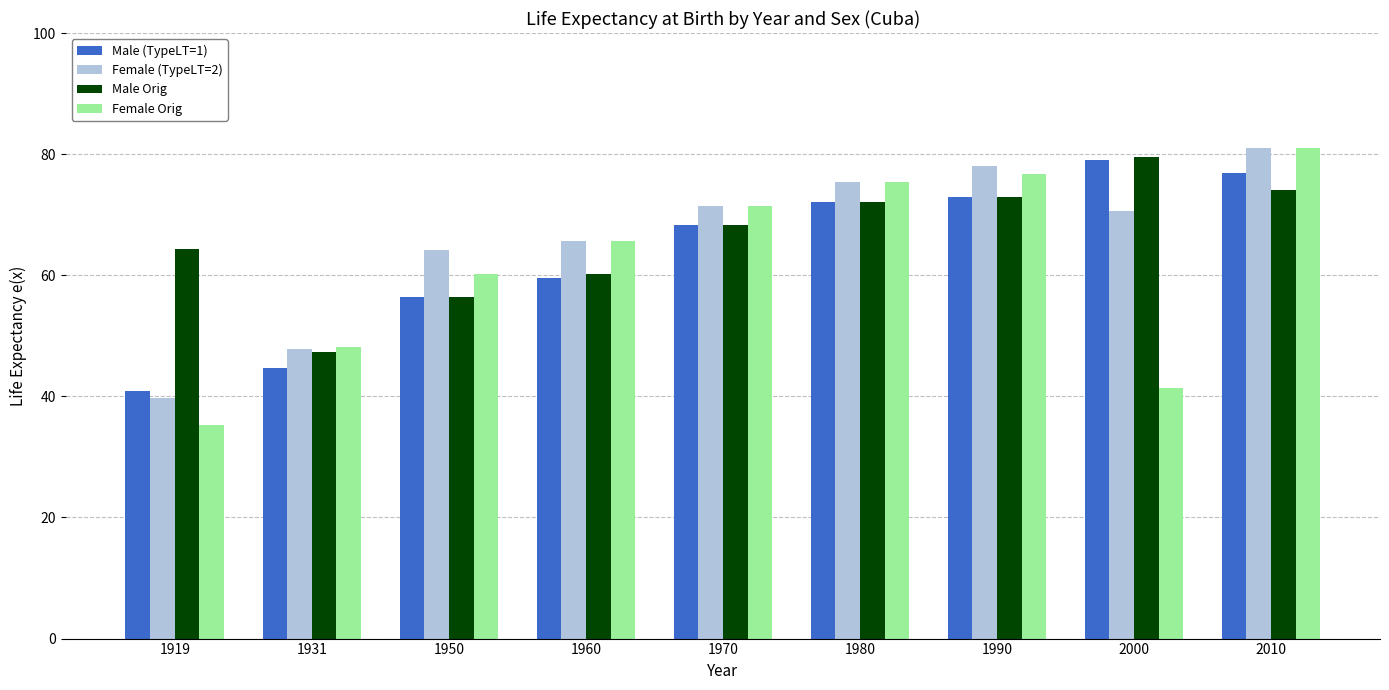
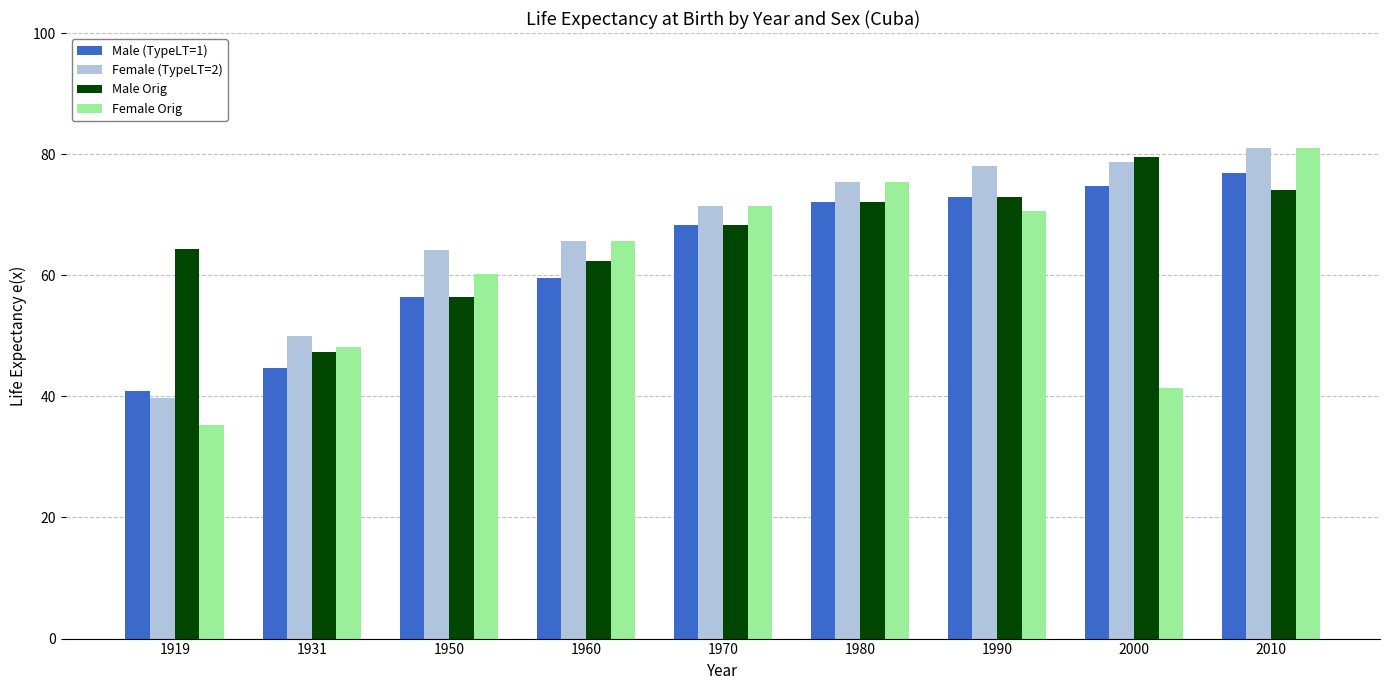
  {
    "Male (TypeLT=1)": {
      "1919": 41,
      "1931": 45,
      "1950": 56,
      "1960": 59,
      "1970": 68,
      "1980": 72,
      "1990": 73,
-     "2000": 79,
+     "2000": 75,
      "2010": 77
    },
    "Female (TypeLT=2)": {
      "1919": 40,
-     "1931": 48,
+     "1931": 50,
      "1950": 64,
      "1960": 66,
      "1970": 71,
      "1980": 75,
      "1990": 78,
-     "2000": 71,
+     "2000": 79,
      "2010": 81
    },
    "Male Orig": {
      "1919": 64,
      "1931": 47,
      "1950": 56,
-     "1960": 60,
+     "1960": 62,
      "1970": 68,
      "1980": 72,
      "1990": 73,
      "2000": 80,
      "2010": 74
    },
    "Female Orig": {
      "1919": 35,
      "1931": 48,
      "1950": 60,
      "1960": 66,
      "1970": 72,
      "1980": 75,
-     "1990": 77,
+     "1990": 71,
      "2000": 41,
      "2010": 81
    }
  }
